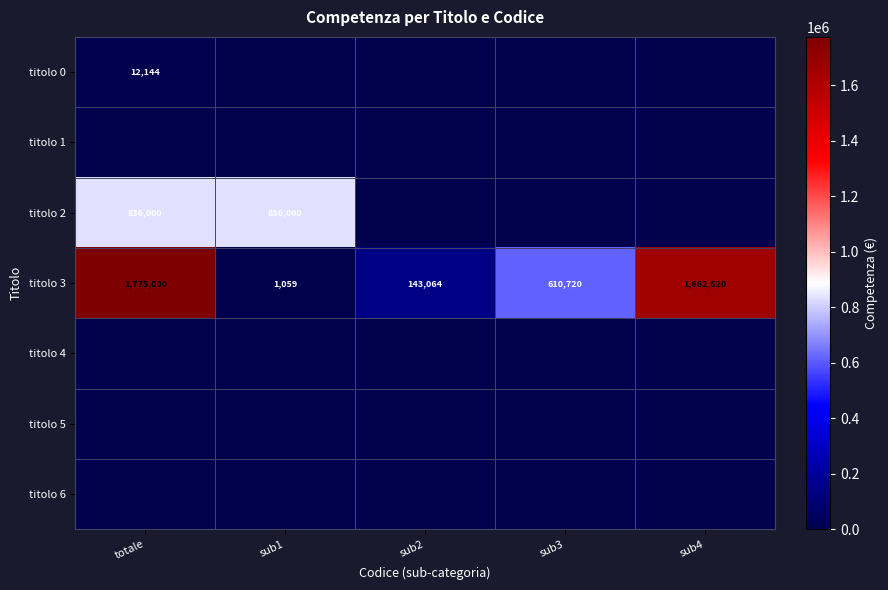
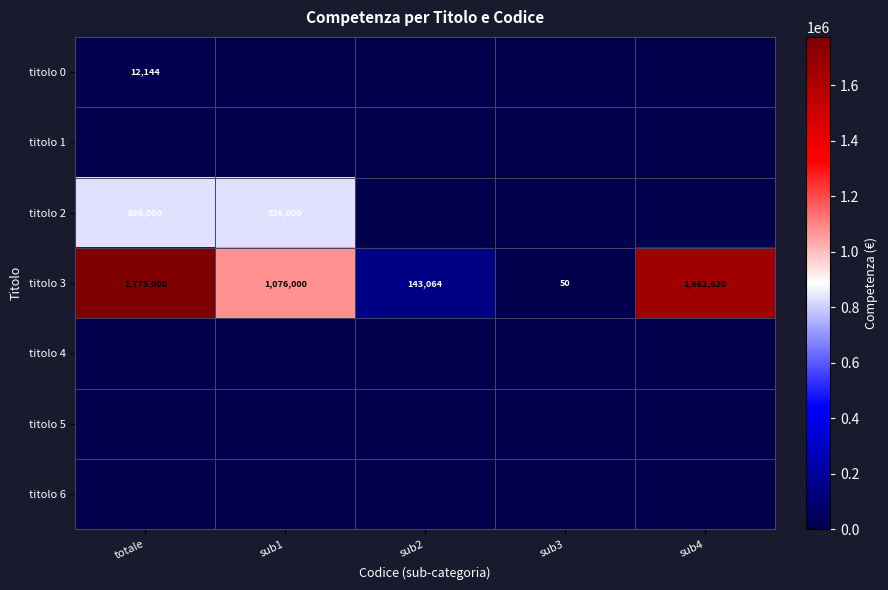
  {
    "titolo 0": {
      "totale": "12,144"
    },
    "titolo 3": {
      "totale": "1,775,000",
-     "sub1": "1,059",
+     "sub1": "1,076,000",
      "sub2": "143,064",
-     "sub3": "610,720",
+     "sub3": "50",
      "sub4": "1,662,620"
    }
  }
